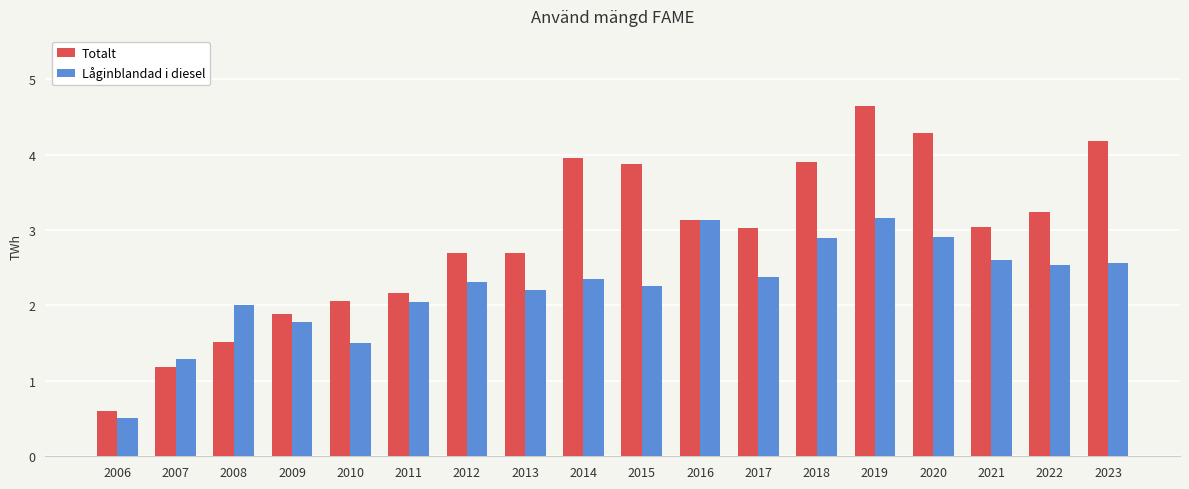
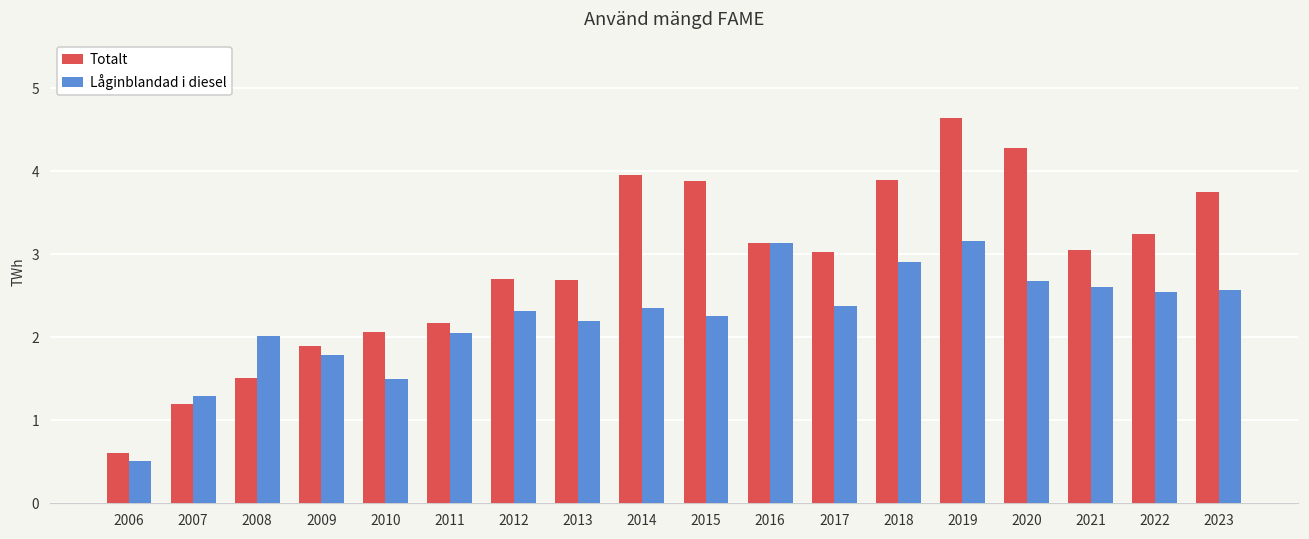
  {
    "Totalt": {
      "2006": 0.6,
      "2007": 1.2,
      "2008": 1.5,
      "2009": 1.9,
      "2010": 2.1,
      "2011": 2.2,
      "2012": 2.7,
      "2013": 2.7,
      "2014": 4.0,
      "2015": 3.9,
      "2016": 3.1,
      "2017": 3.0,
      "2018": 3.9,
      "2019": 4.6,
      "2020": 4.3,
      "2021": 3.0,
      "2022": 3.2,
-     "2023": 4.2
+     "2023": 3.7
    },
    "Låginblandad i diesel": {
      "2006": 0.5,
      "2007": 1.3,
      "2008": 2.0,
      "2009": 1.8,
      "2010": 1.5,
      "2011": 2.1,
      "2012": 2.3,
      "2013": 2.2,
      "2014": 2.4,
      "2015": 2.3,
      "2016": 3.1,
      "2017": 2.4,
      "2018": 2.9,
      "2019": 3.2,
-     "2020": 2.9,
+     "2020": 2.7,
      "2021": 2.6,
      "2022": 2.5,
      "2023": 2.6
    }
  }
